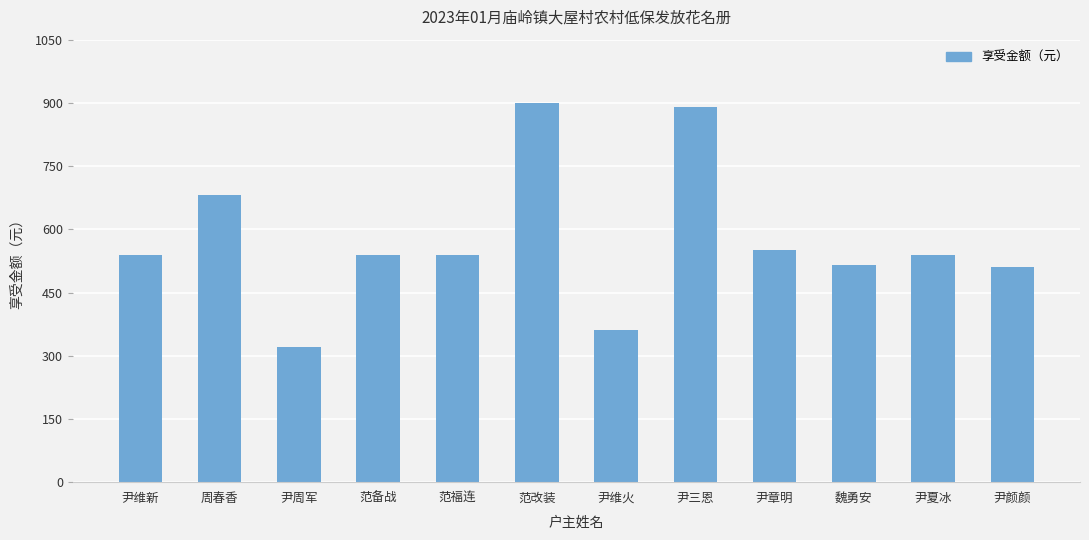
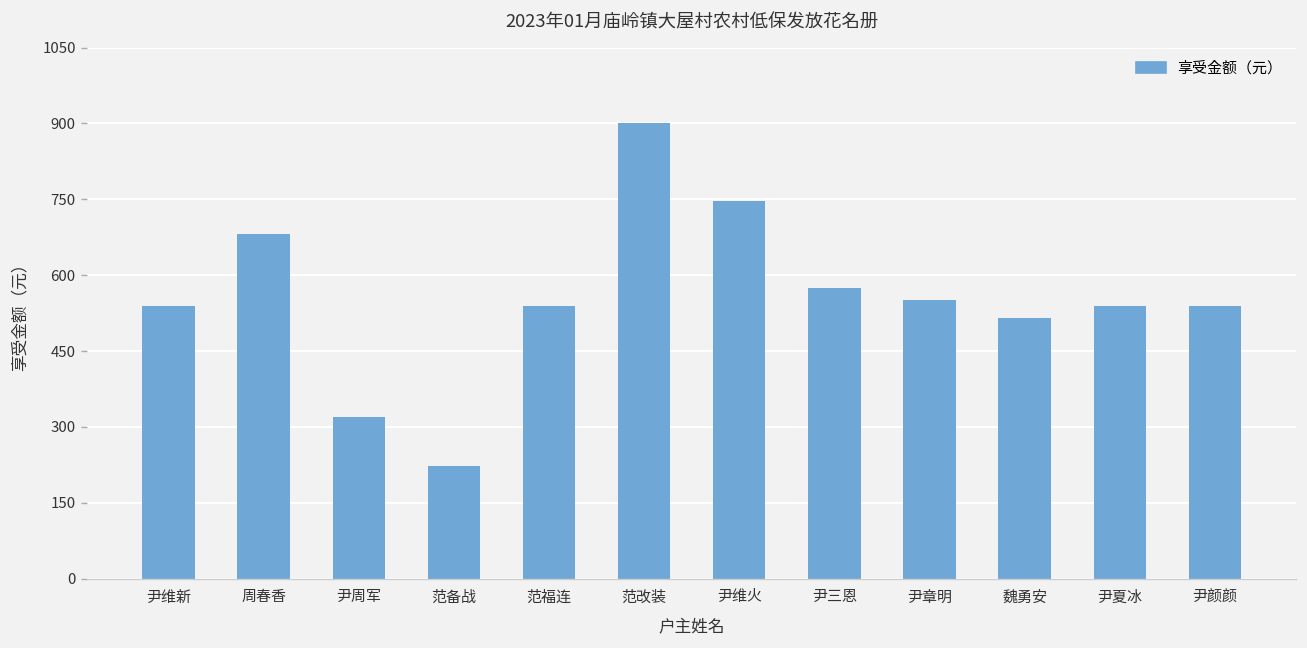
  {
    "尹维新": 540,
    "周春香": 680,
    "尹周军": 320,
-   "范备战": 540,
+   "范备战": 220,
    "范福连": 540,
    "范改装": 900,
-   "尹维火": 360,
-   "尹三恩": 890,
+   "尹维火": 750,
+   "尹三恩": 570,
    "尹章明": 550,
    "魏勇安": 520,
    "尹夏冰": 540,
-   "尹颜颜": 510
+   "尹颜颜": 540
  }
